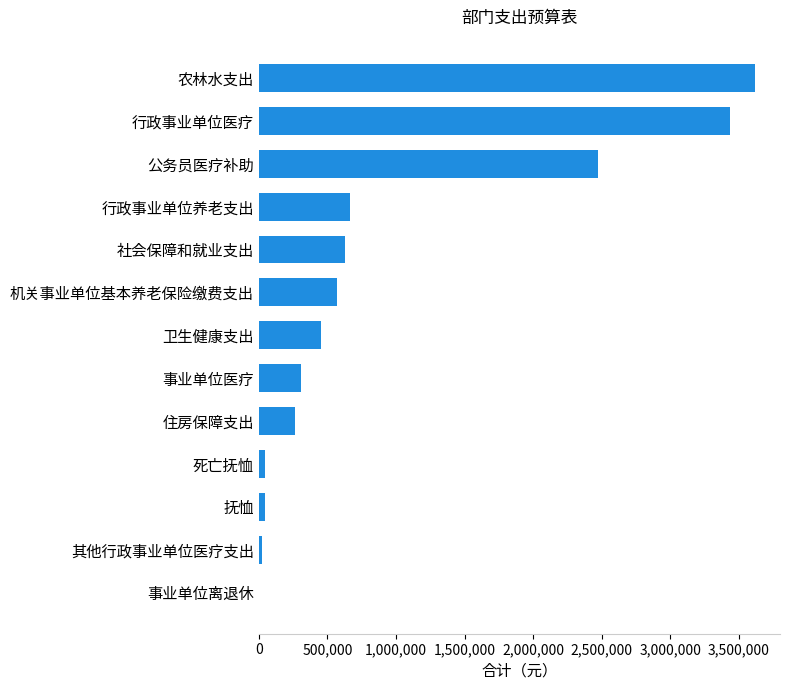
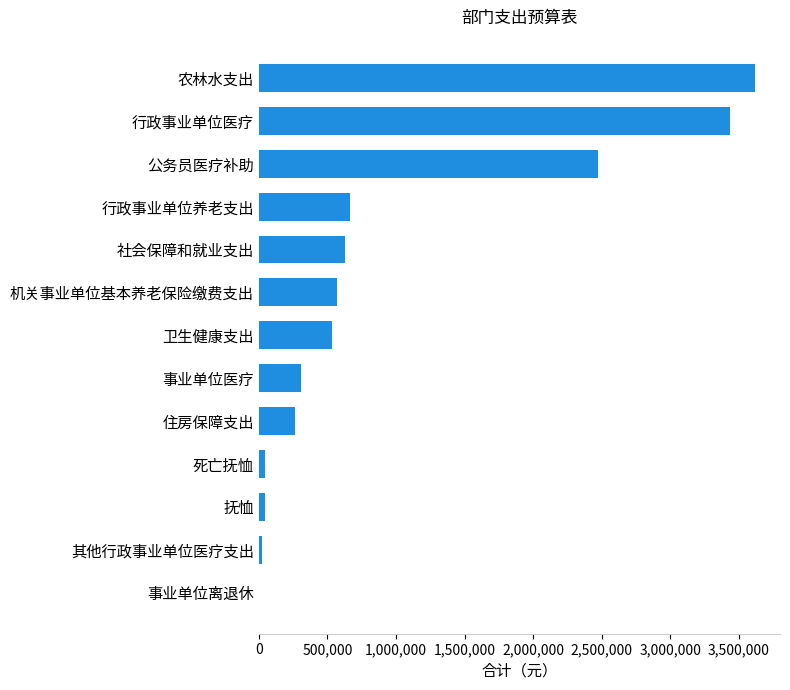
  {
    "农林水支出": "3,620,000",
    "行政事业单位医疗": "3,440,000",
    "公务员医疗补助": "2,470,000",
    "行政事业单位养老支出": "660,000",
    "社会保障和就业支出": "630,000",
    "机关事业单位基本养老保险缴费支出": "570,000",
-   "卫生健康支出": "450,000",
+   "卫生健康支出": "530,000",
    "事业单位医疗": "310,000",
    "住房保障支出": "270,000",
    "死亡抚恤": "50,000",
    "抚恤": "50,000",
    "其他行政事业单位医疗支出": "20,000"
  }
